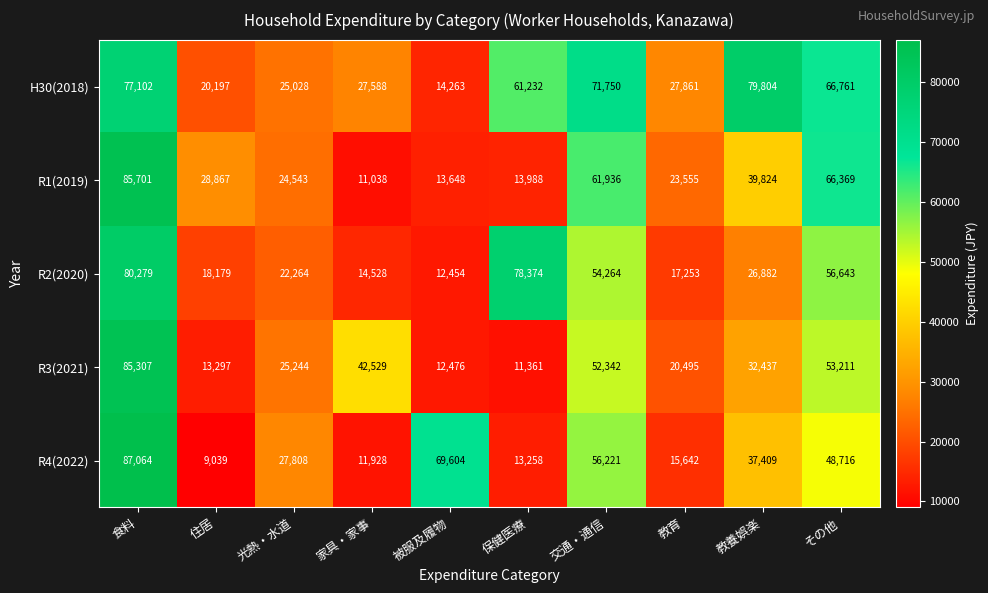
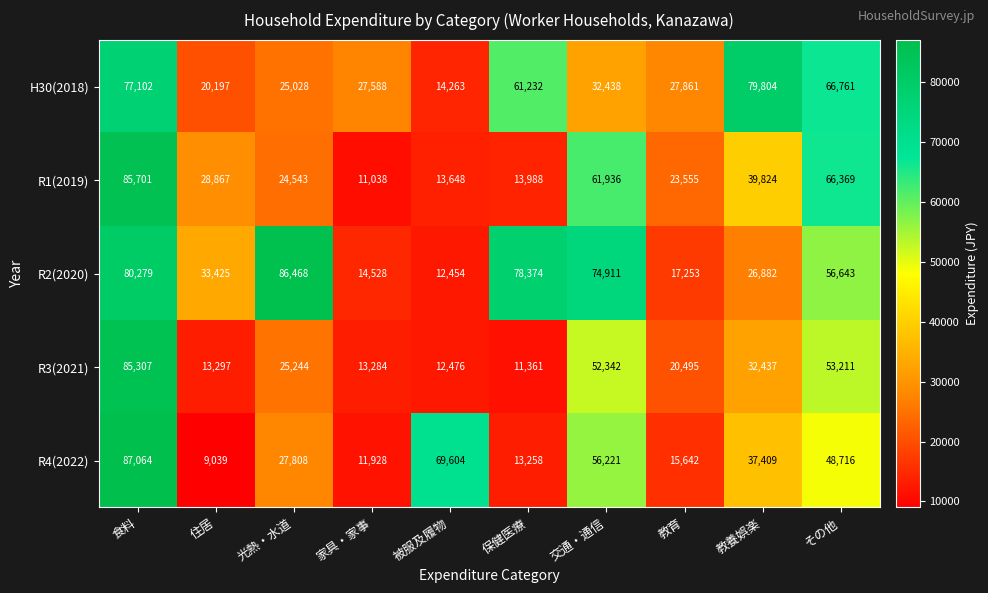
  {
    "H30(2018)": {
      "食料": "77,102",
      "住居": "20,197",
      "光熱・水道": "25,028",
      "家具・家事": "27,588",
      "被服及履物": "14,263",
      "保健医療": "61,232",
-     "交通・通信": "71,750",
+     "交通・通信": "32,438",
      "教育": "27,861",
      "教養娯楽": "79,804",
      "その他": "66,761"
    },
    "R1(2019)": {
      "食料": "85,701",
      "住居": "28,867",
      "光熱・水道": "24,543",
      "家具・家事": "11,038",
      "被服及履物": "13,648",
      "保健医療": "13,988",
      "交通・通信": "61,936",
      "教育": "23,555",
      "教養娯楽": "39,824",
      "その他": "66,369"
    },
    "R2(2020)": {
      "食料": "80,279",
-     "住居": "18,179",
-     "光熱・水道": "22,264",
+     "住居": "33,425",
+     "光熱・水道": "86,468",
      "家具・家事": "14,528",
      "被服及履物": "12,454",
      "保健医療": "78,374",
-     "交通・通信": "54,264",
+     "交通・通信": "74,911",
      "教育": "17,253",
      "教養娯楽": "26,882",
      "その他": "56,643"
    },
    "R3(2021)": {
      "食料": "85,307",
      "住居": "13,297",
      "光熱・水道": "25,244",
-     "家具・家事": "42,529",
+     "家具・家事": "13,284",
      "被服及履物": "12,476",
      "保健医療": "11,361",
      "交通・通信": "52,342",
      "教育": "20,495",
      "教養娯楽": "32,437",
      "その他": "53,211"
    },
    "R4(2022)": {
      "食料": "87,064",
      "住居": "9,039",
      "光熱・水道": "27,808",
      "家具・家事": "11,928",
      "被服及履物": "69,604",
      "保健医療": "13,258",
      "交通・通信": "56,221",
      "教育": "15,642",
      "教養娯楽": "37,409",
      "その他": "48,716"
    }
  }
